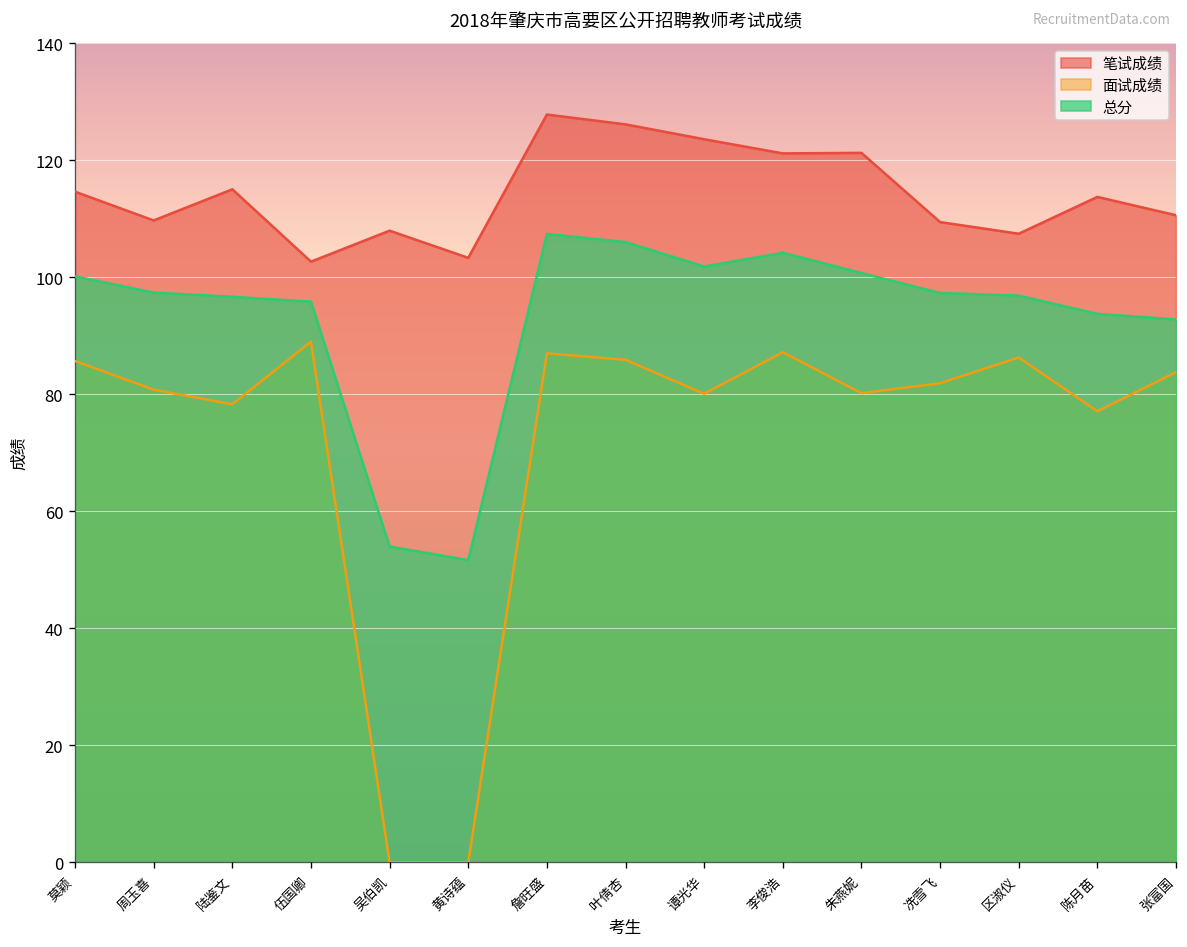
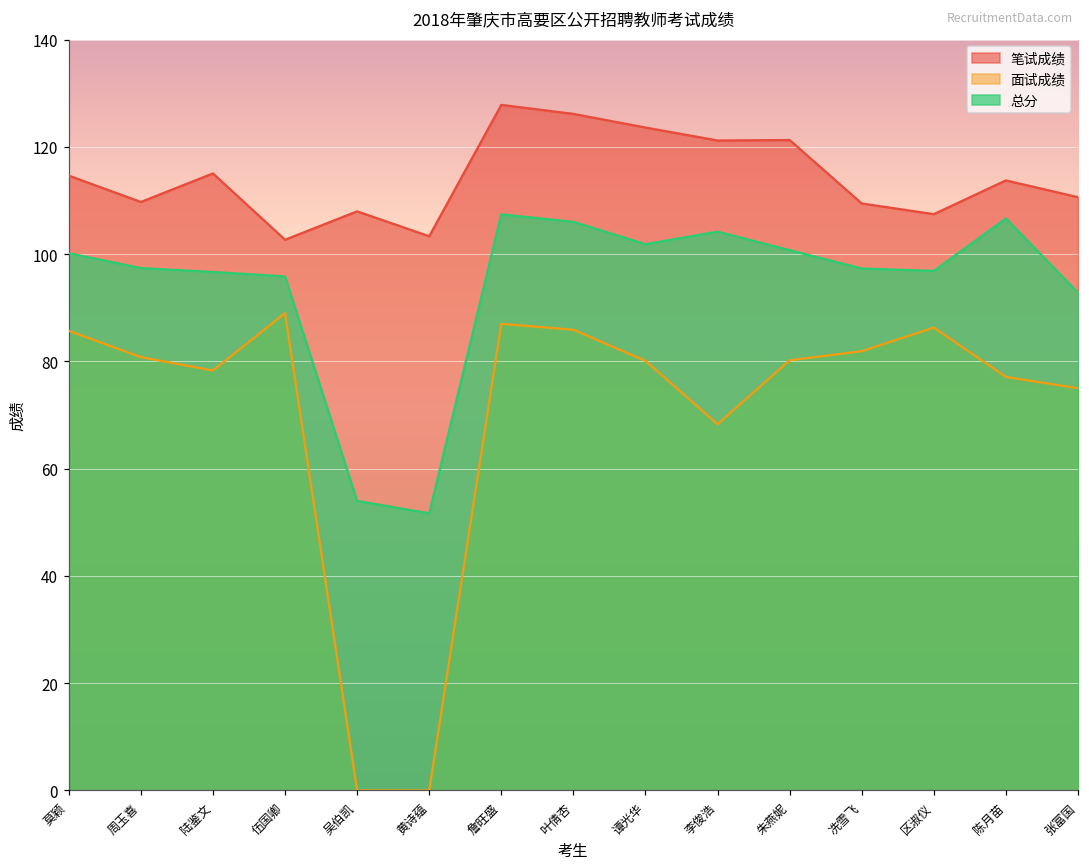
  {
    "笔试成绩": {
      "莫颖": 115,
      "周玉喜": 110,
      "陆鉴文": 115,
      "伍国卿": 103,
      "吴伯凯": 108,
      "黄诗蕴": 103,
      "詹旺盛": 128,
      "叶倩杏": 126,
      "谭光华": 124,
      "李俊浩": 121,
      "朱燕妮": 121,
      "冼雪飞": 109,
      "区淑仪": 107,
      "陈月苗": 114,
      "张富国": 111
    },
    "面试成绩": {
      "莫颖": 86,
      "周玉喜": 81,
      "陆鉴文": 78,
      "伍国卿": 89,
      "吴伯凯": 0,
      "黄诗蕴": 0,
      "詹旺盛": 87,
      "叶倩杏": 86,
      "谭光华": 80,
-     "李俊浩": 87,
+     "李俊浩": 68,
      "朱燕妮": 80,
      "冼雪飞": 82,
      "区淑仪": 86,
      "陈月苗": 77,
-     "张富国": 84
+     "张富国": 75
    },
    "总分": {
      "莫颖": 100,
      "周玉喜": 97,
      "陆鉴文": 97,
      "伍国卿": 96,
      "吴伯凯": 54,
      "黄诗蕴": 52,
      "詹旺盛": 107,
      "叶倩杏": 106,
      "谭光华": 102,
      "李俊浩": 104,
      "朱燕妮": 101,
      "冼雪飞": 97,
      "区淑仪": 97,
-     "陈月苗": 94,
+     "陈月苗": 107,
      "张富国": 93
    }
  }
